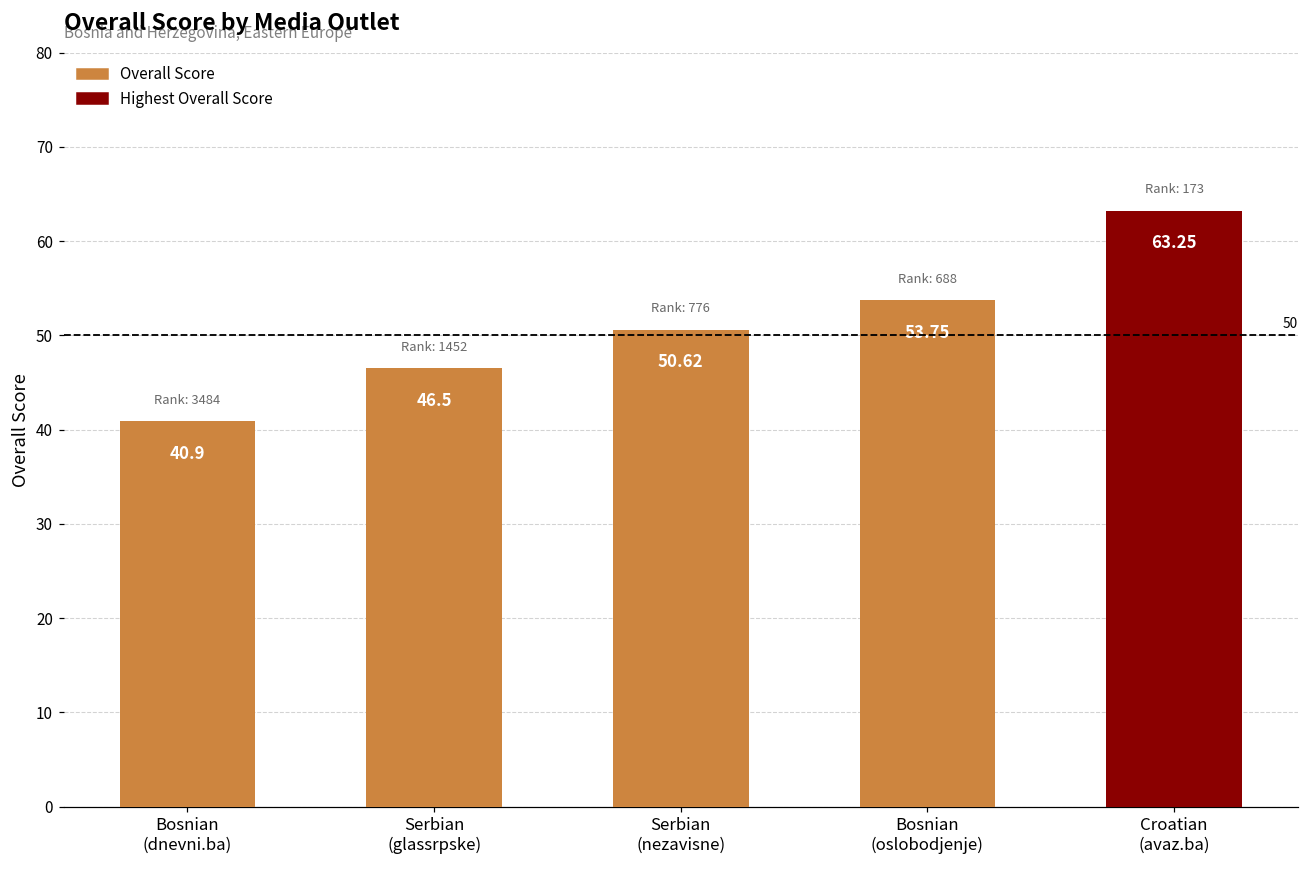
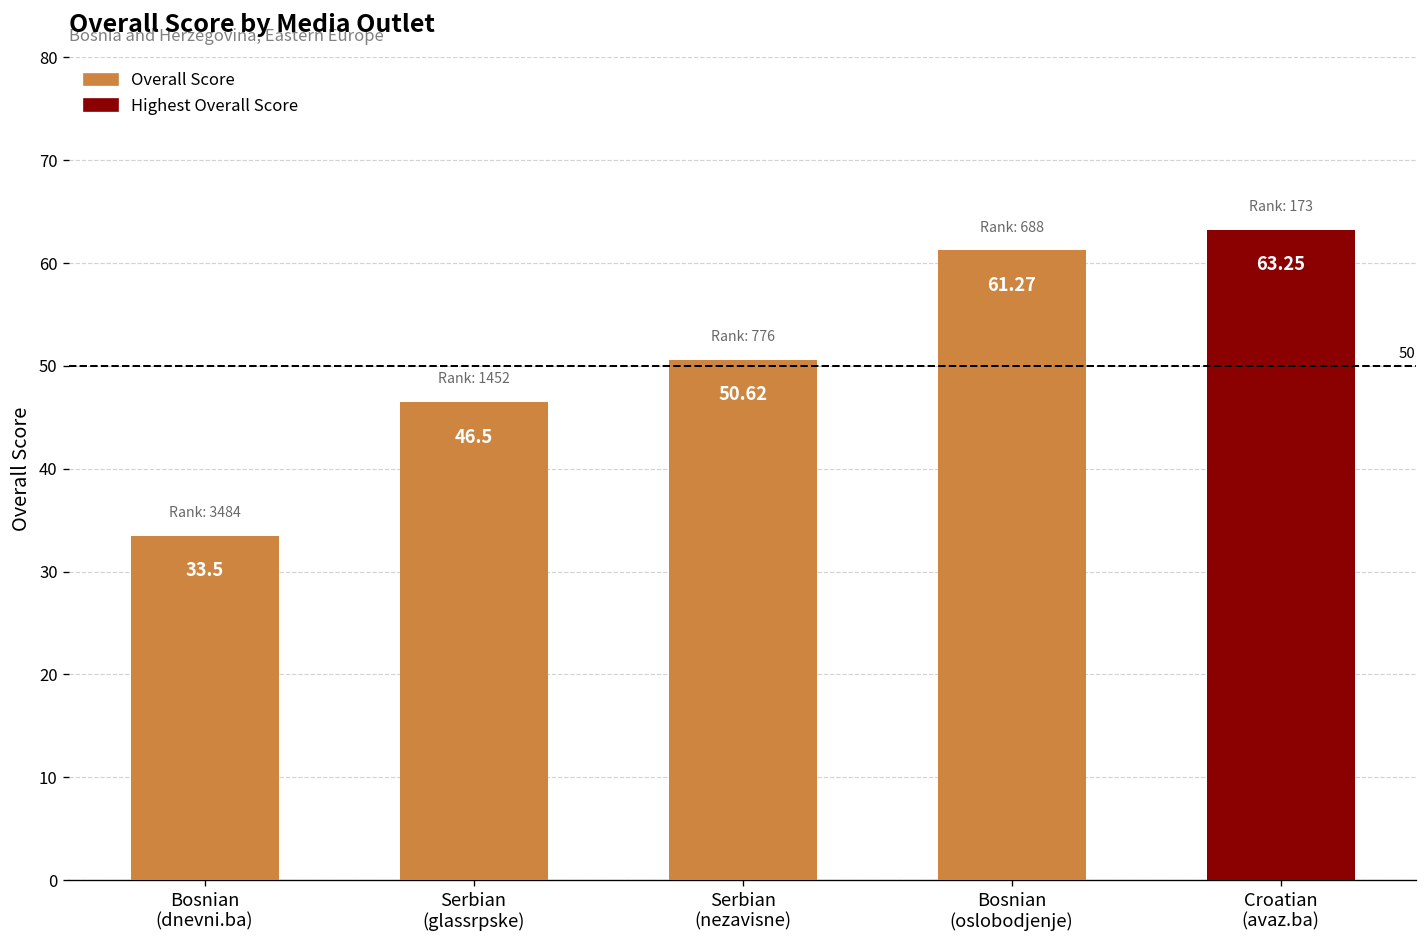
  {
-   "Bosnian (dnevni.ba)": 40.9,
+   "Bosnian (dnevni.ba)": 33.5,
    "Serbian (glassrpske)": 46.5,
    "Serbian (nezavisne)": 50.62,
-   "Bosnian (oslobodjenje)": 53.75,
+   "Bosnian (oslobodjenje)": 61.27,
    "Croatian (avaz.ba)": 63.25
  }
